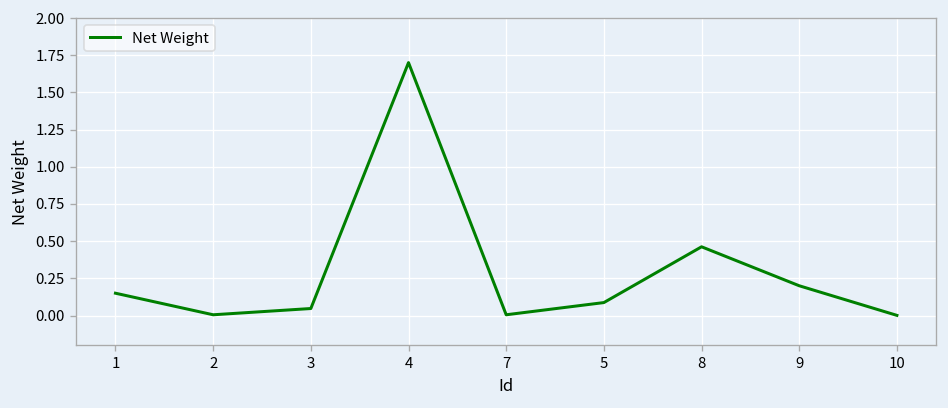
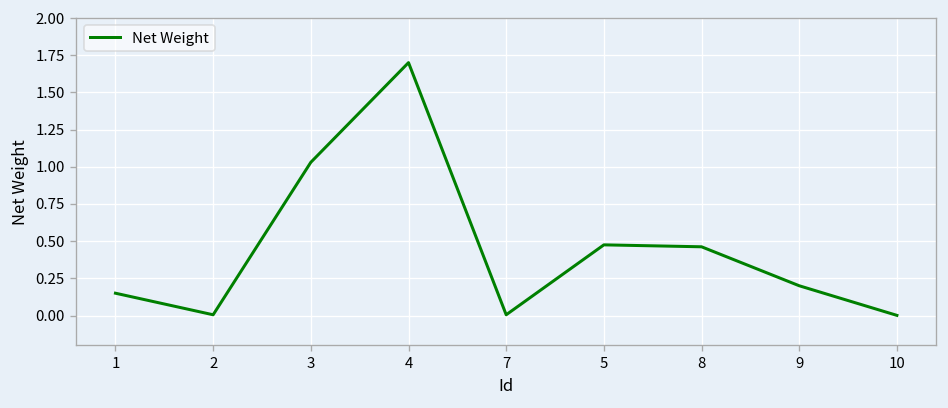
  {
    "1": 0.15,
    "2": 0.01,
-   "3": 0.05,
+   "3": 1.03,
    "4": 1.70,
    "7": 0.01,
-   "5": 0.09,
+   "5": 0.48,
    "8": 0.46,
    "9": 0.20,
    "10": 0.00
  }
